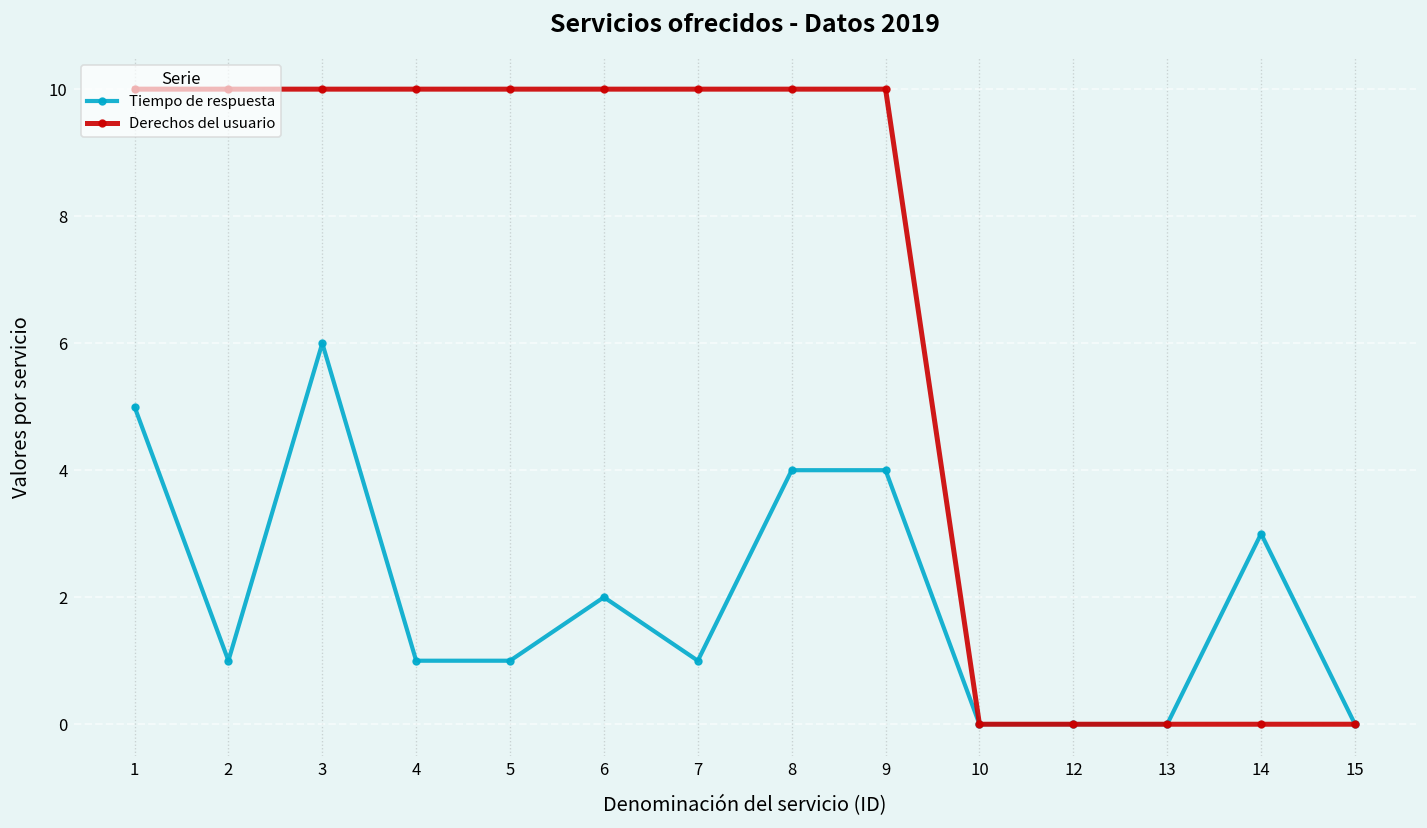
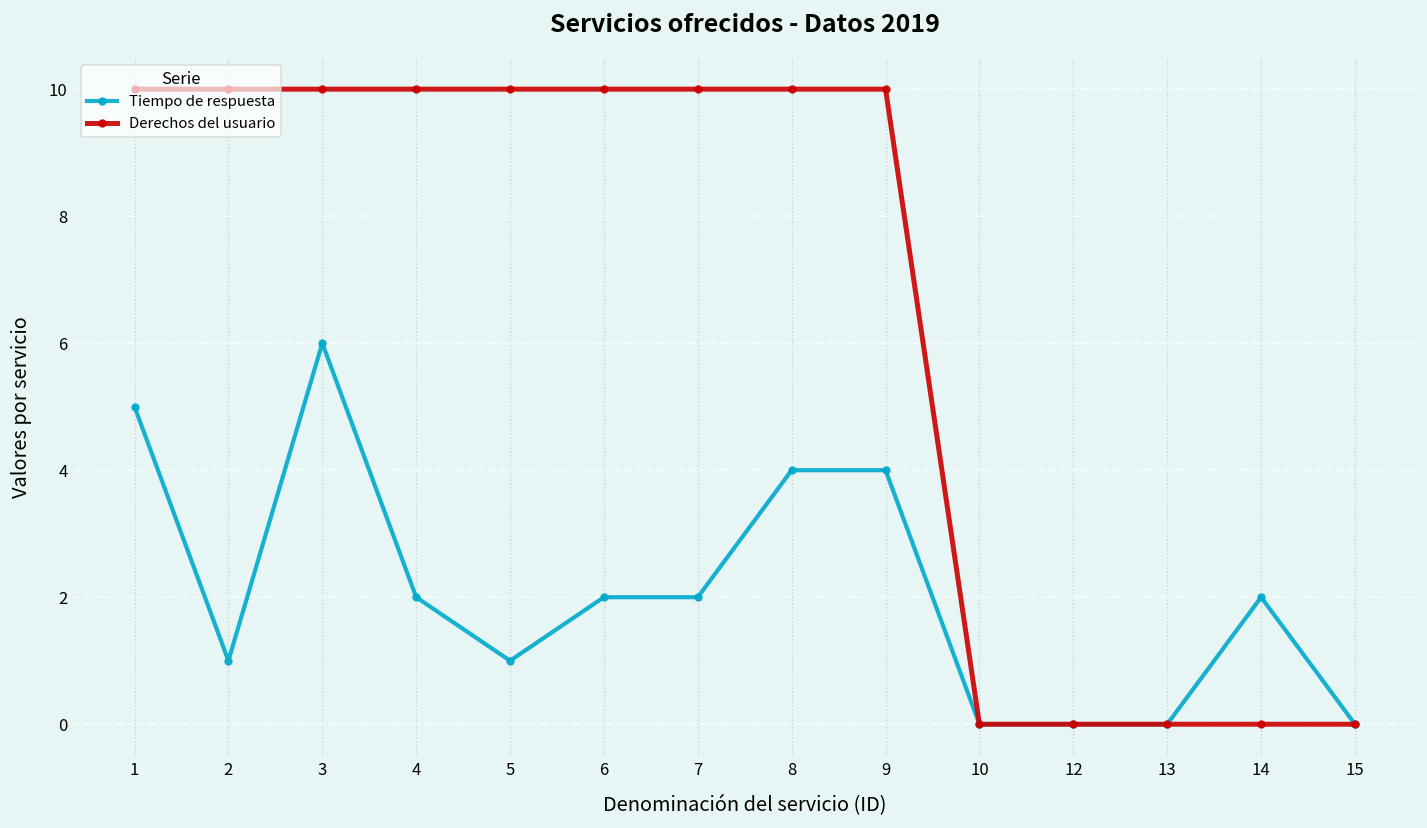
  {
    "Tiempo de respuesta": {
      "1": 5,
      "2": 1,
      "3": 6,
-     "4": 1,
+     "4": 2,
      "5": 1,
      "6": 2,
-     "7": 1,
+     "7": 2,
      "8": 4,
      "9": 4,
-     "14": 3
+     "14": 2
    },
    "Derechos del usuario": {
      "3": 10,
      "4": 10,
      "5": 10,
      "6": 10,
      "7": 10,
      "8": 10,
      "9": 10,
      "14": 0
    }
  }
